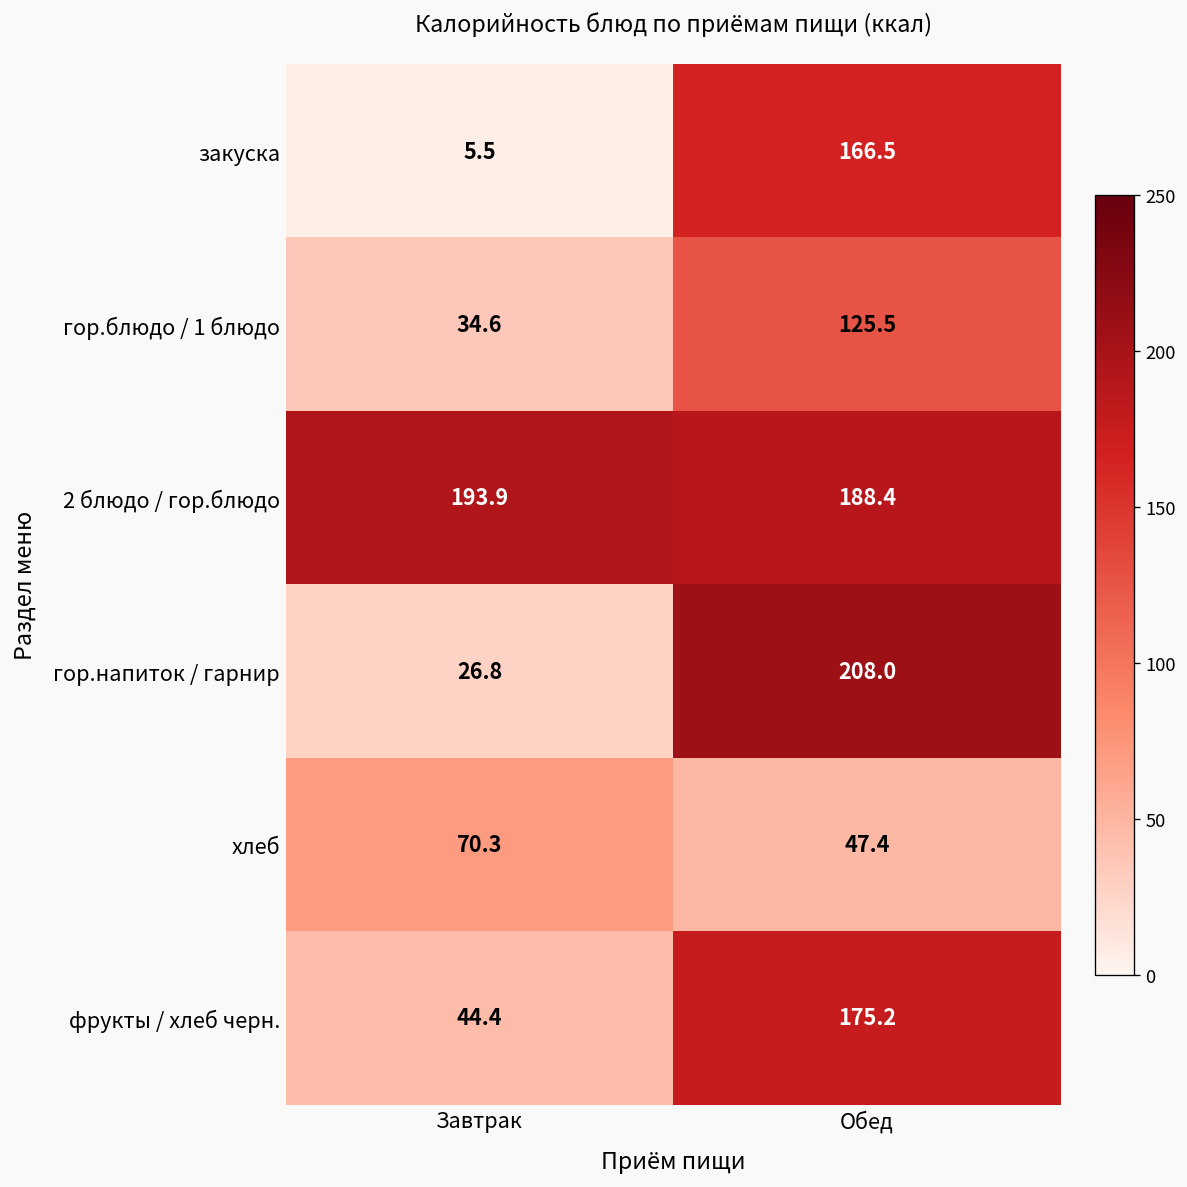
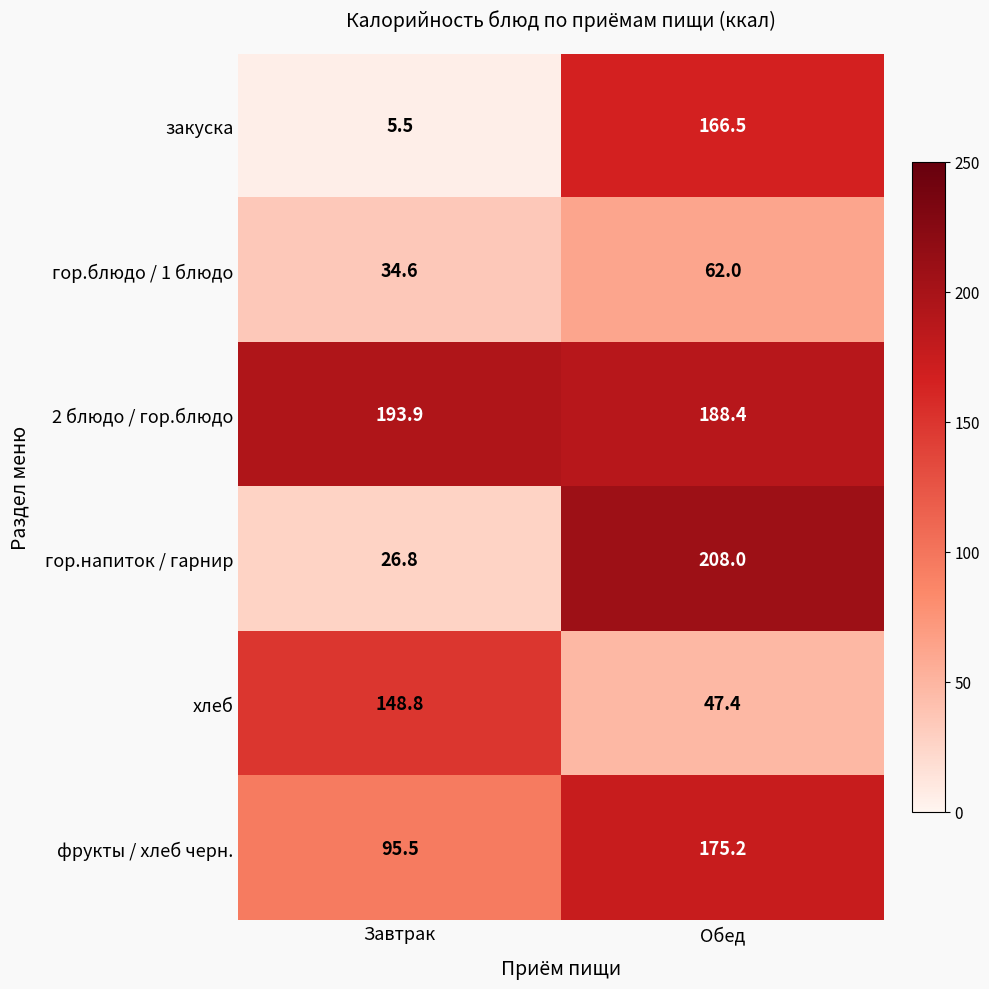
  {
    "закуска": {
      "Завтрак": 5.5,
      "Обед": 166.5
    },
    "гор.блюдо / 1 блюдо": {
      "Завтрак": 34.6,
-     "Обед": 125.5
+     "Обед": 62.0
    },
    "2 блюдо / гор.блюдо": {
      "Завтрак": 193.9,
      "Обед": 188.4
    },
    "гор.напиток / гарнир": {
      "Завтрак": 26.8,
      "Обед": 208.0
    },
    "хлеб": {
-     "Завтрак": 70.3,
+     "Завтрак": 148.8,
      "Обед": 47.4
    },
    "фрукты / хлеб черн.": {
-     "Завтрак": 44.4,
+     "Завтрак": 95.5,
      "Обед": 175.2
    }
  }
